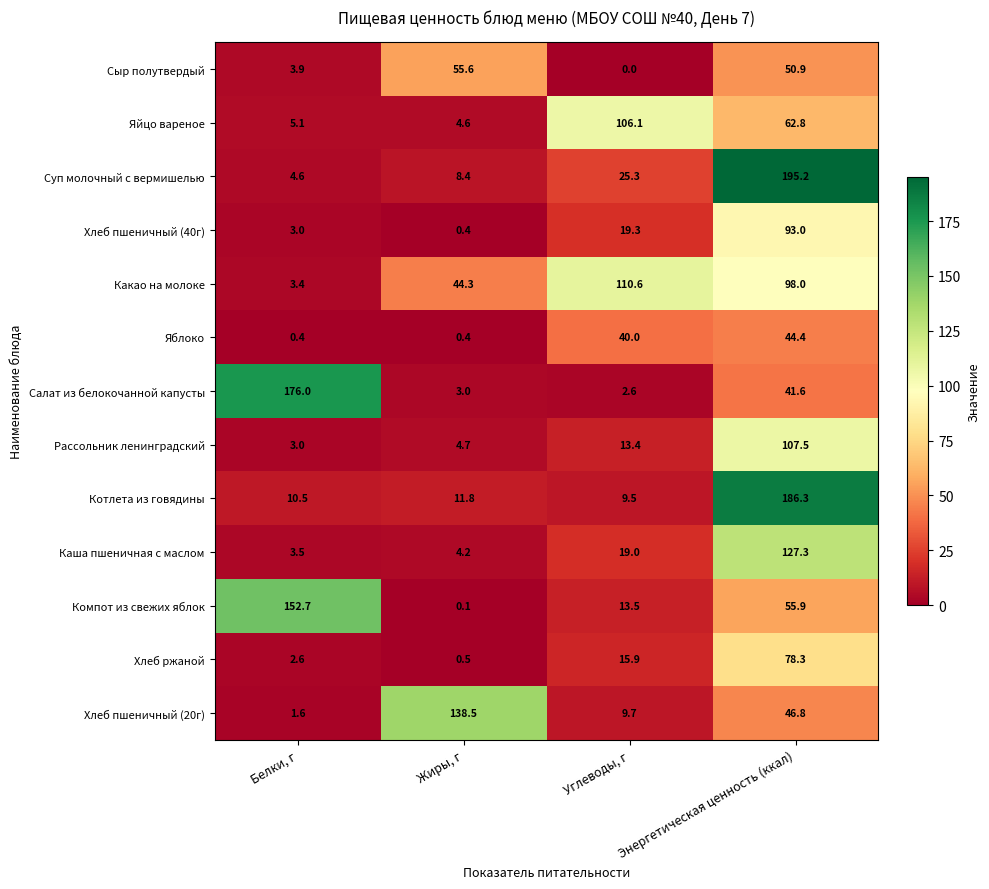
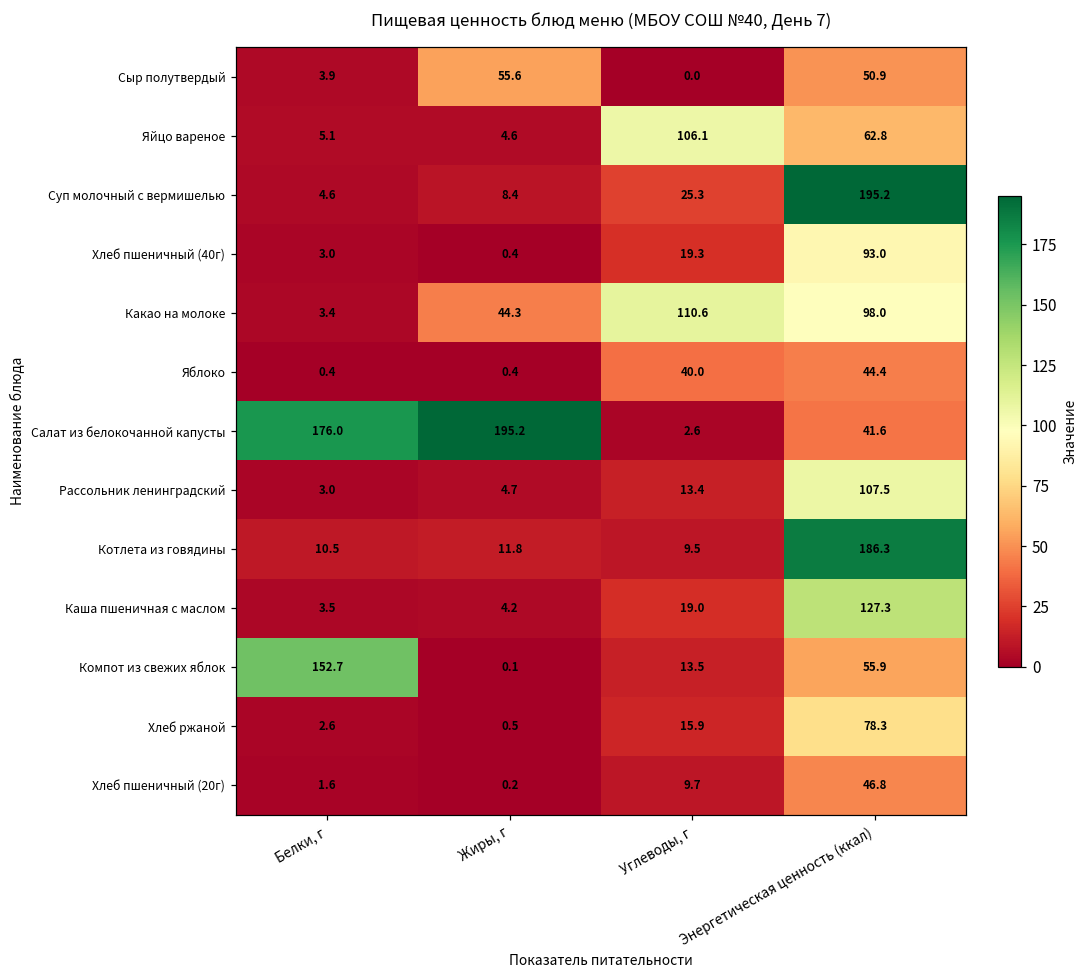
  {
    "Сыр полутвердый": {
      "Белки, г": 3.9,
      "Жиры, г": 55.6,
      "Углеводы, г": 0.0,
      "Энергетическая ценность (ккал)": 50.9
    },
    "Яйцо вареное": {
      "Белки, г": 5.1,
      "Жиры, г": 4.6,
      "Углеводы, г": 106.1,
      "Энергетическая ценность (ккал)": 62.8
    },
    "Суп молочный с вермишелью": {
      "Белки, г": 4.6,
      "Жиры, г": 8.4,
      "Углеводы, г": 25.3,
      "Энергетическая ценность (ккал)": 195.2
    },
    "Хлеб пшеничный (40г)": {
      "Белки, г": 3.0,
      "Жиры, г": 0.4,
      "Углеводы, г": 19.3,
      "Энергетическая ценность (ккал)": 93.0
    },
    "Какао на молоке": {
      "Белки, г": 3.4,
      "Жиры, г": 44.3,
      "Углеводы, г": 110.6,
      "Энергетическая ценность (ккал)": 98.0
    },
    "Яблоко": {
      "Белки, г": 0.4,
      "Жиры, г": 0.4,
      "Углеводы, г": 40.0,
      "Энергетическая ценность (ккал)": 44.4
    },
    "Салат из белокочанной капусты": {
      "Белки, г": 176.0,
-     "Жиры, г": 3.0,
+     "Жиры, г": 195.2,
      "Углеводы, г": 2.6,
      "Энергетическая ценность (ккал)": 41.6
    },
    "Рассольник ленинградский": {
      "Белки, г": 3.0,
      "Жиры, г": 4.7,
      "Углеводы, г": 13.4,
      "Энергетическая ценность (ккал)": 107.5
    },
    "Котлета из говядины": {
      "Белки, г": 10.5,
      "Жиры, г": 11.8,
      "Углеводы, г": 9.5,
      "Энергетическая ценность (ккал)": 186.3
    },
    "Каша пшеничная с маслом": {
      "Белки, г": 3.5,
      "Жиры, г": 4.2,
      "Углеводы, г": 19.0,
      "Энергетическая ценность (ккал)": 127.3
    },
    "Компот из свежих яблок": {
      "Белки, г": 152.7,
      "Жиры, г": 0.1,
      "Углеводы, г": 13.5,
      "Энергетическая ценность (ккал)": 55.9
    },
    "Хлеб ржаной": {
      "Белки, г": 2.6,
      "Жиры, г": 0.5,
      "Углеводы, г": 15.9,
      "Энергетическая ценность (ккал)": 78.3
    },
    "Хлеб пшеничный (20г)": {
      "Белки, г": 1.6,
-     "Жиры, г": 138.5,
+     "Жиры, г": 0.2,
      "Углеводы, г": 9.7,
      "Энергетическая ценность (ккал)": 46.8
    }
  }
